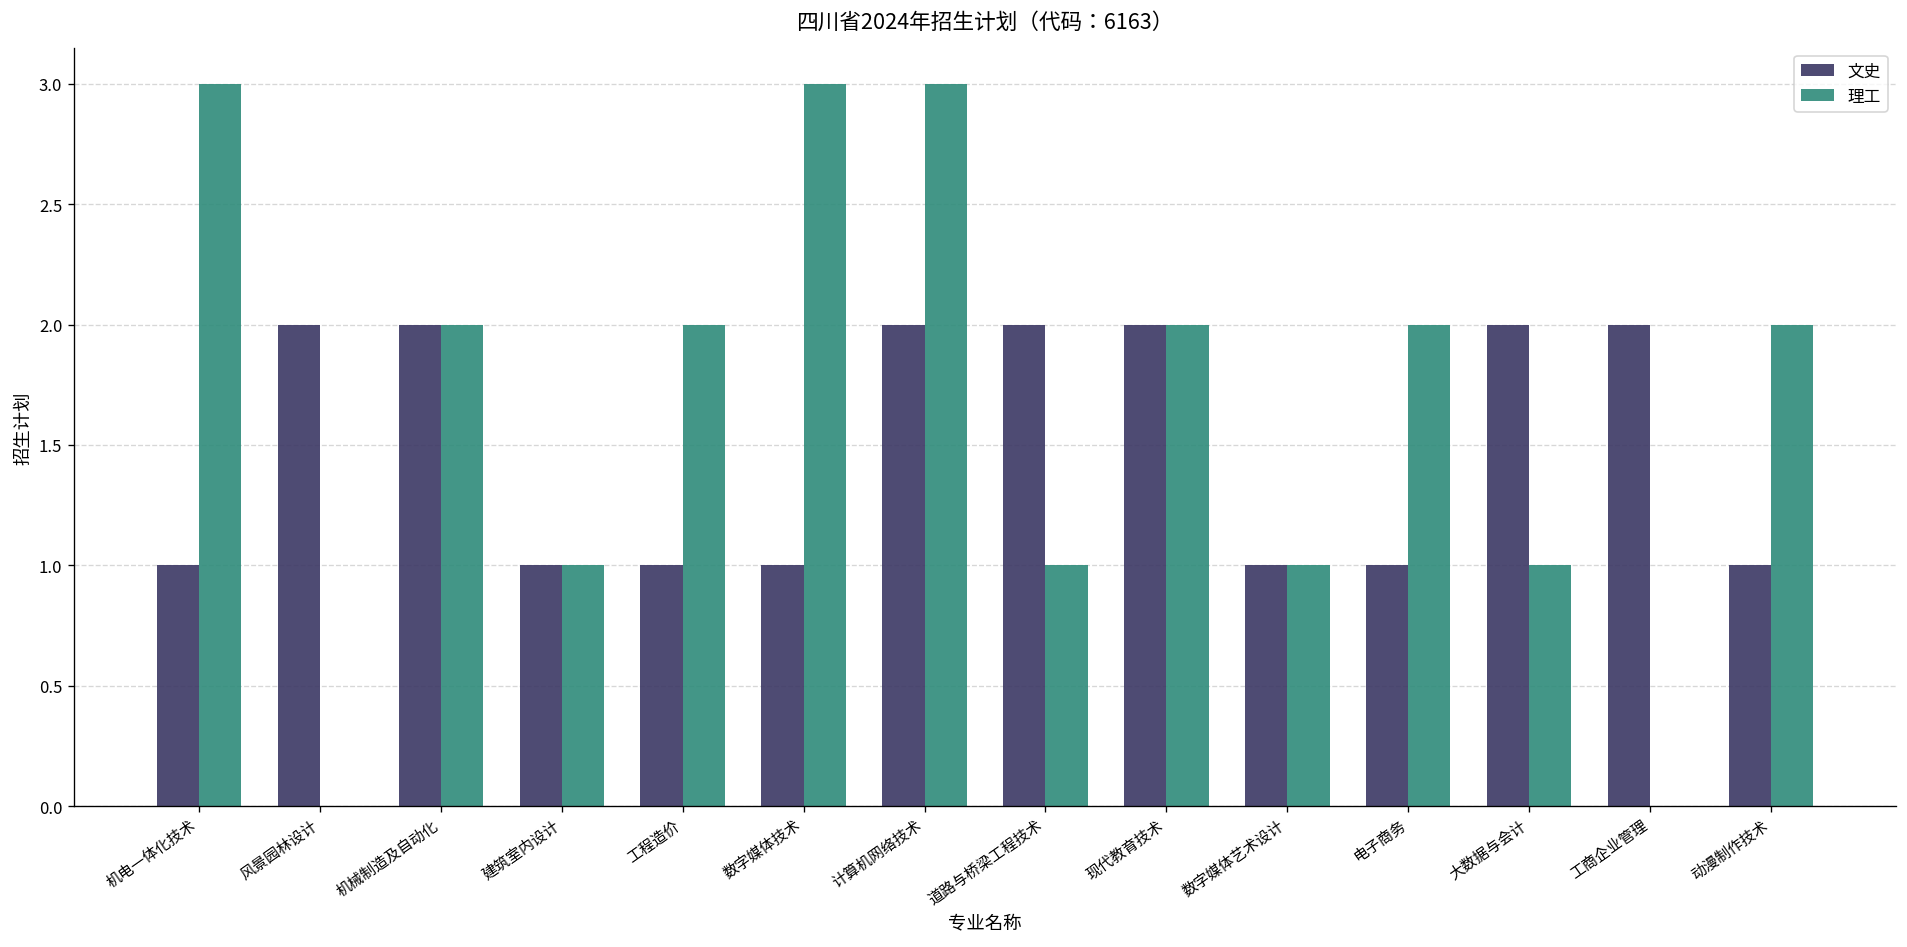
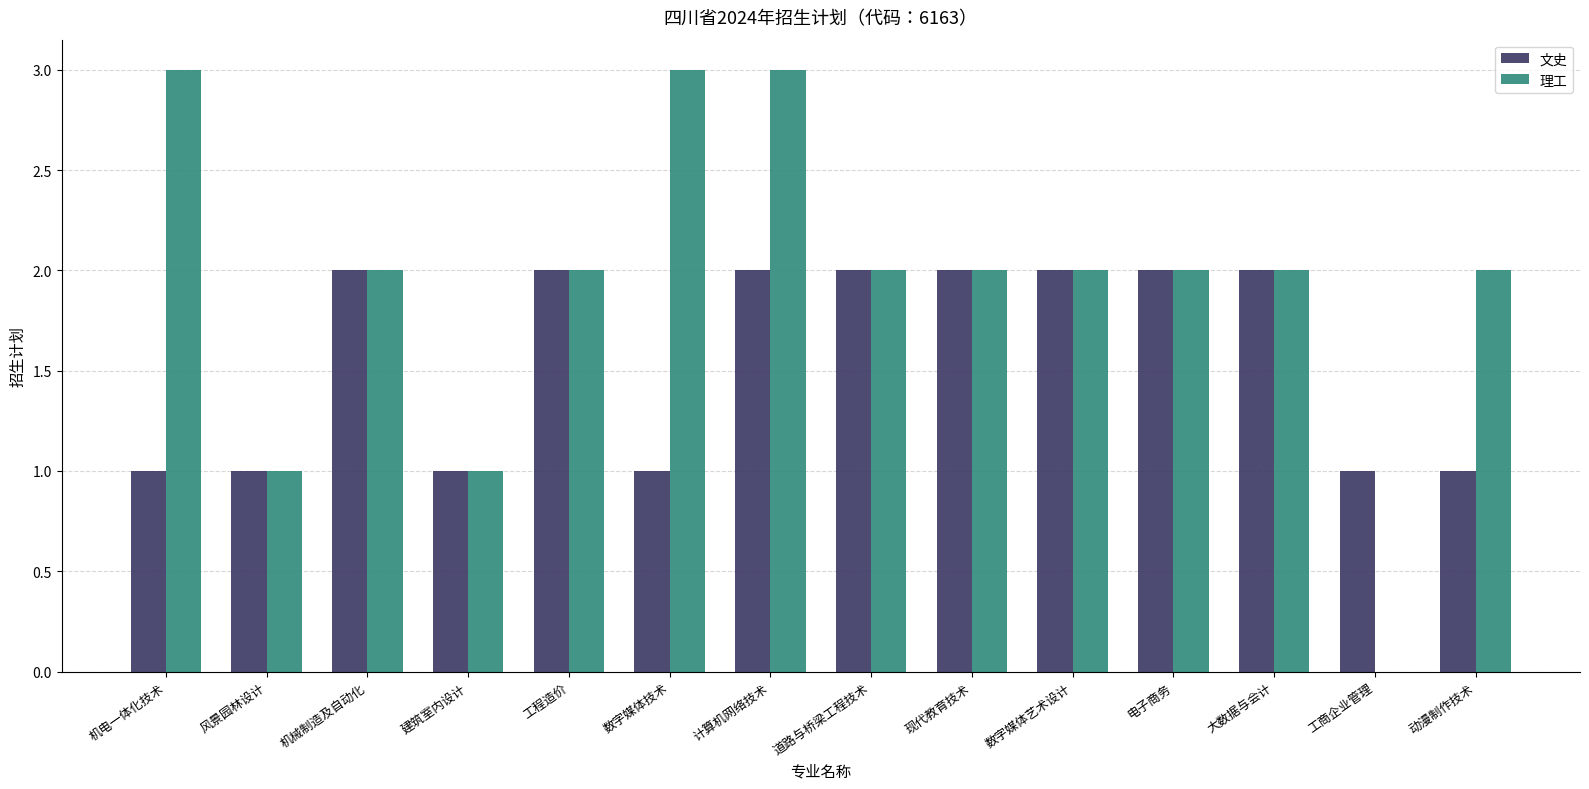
  {
    "文史": {
      "机电一体化技术": 1,
-     "风景园林设计": 2,
+     "风景园林设计": 1,
      "机械制造及自动化": 2,
      "建筑室内设计": 1,
-     "工程造价": 1,
+     "工程造价": 2,
      "数字媒体技术": 1,
      "计算机网络技术": 2,
      "道路与桥梁工程技术": 2,
      "现代教育技术": 2,
-     "数字媒体艺术设计": 1,
-     "电子商务": 1,
+     "数字媒体艺术设计": 2,
+     "电子商务": 2,
      "大数据与会计": 2,
-     "工商企业管理": 2,
+     "工商企业管理": 1,
      "动漫制作技术": 1
    },
    "理工": {
      "机电一体化技术": 3,
-     "风景园林设计": 0,
+     "风景园林设计": 1,
      "机械制造及自动化": 2,
      "建筑室内设计": 1,
      "工程造价": 2,
      "数字媒体技术": 3,
      "计算机网络技术": 3,
-     "道路与桥梁工程技术": 1,
+     "道路与桥梁工程技术": 2,
      "现代教育技术": 2,
-     "数字媒体艺术设计": 1,
+     "数字媒体艺术设计": 2,
      "电子商务": 2,
-     "大数据与会计": 1,
+     "大数据与会计": 2,
      "工商企业管理": 0,
      "动漫制作技术": 2
    }
  }
